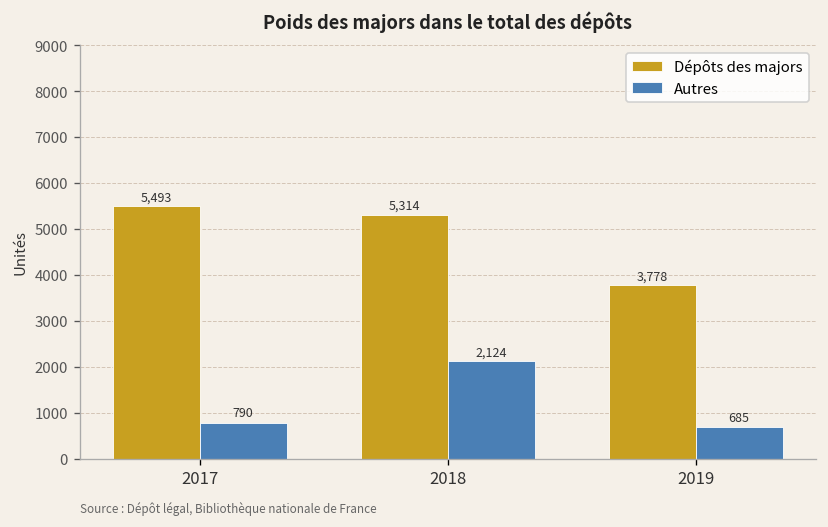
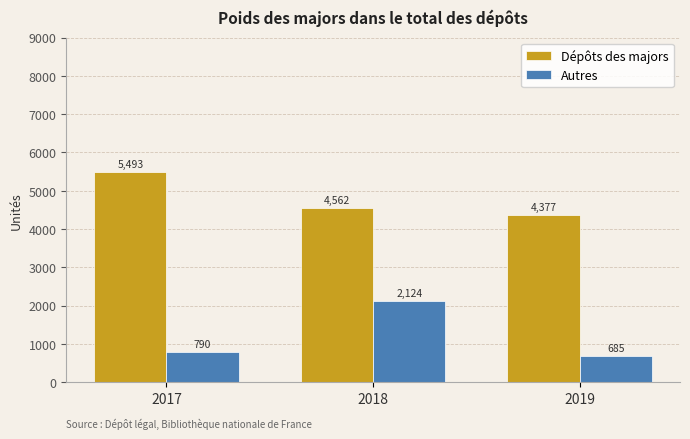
  {
    "Dépôts des majors": {
      "2017": "5,493",
-     "2018": "5,314",
-     "2019": "3,778"
+     "2018": "4,562",
+     "2019": "4,377"
    },
    "Autres": {
      "2017": "790",
      "2018": "2,124",
      "2019": "685"
    }
  }
